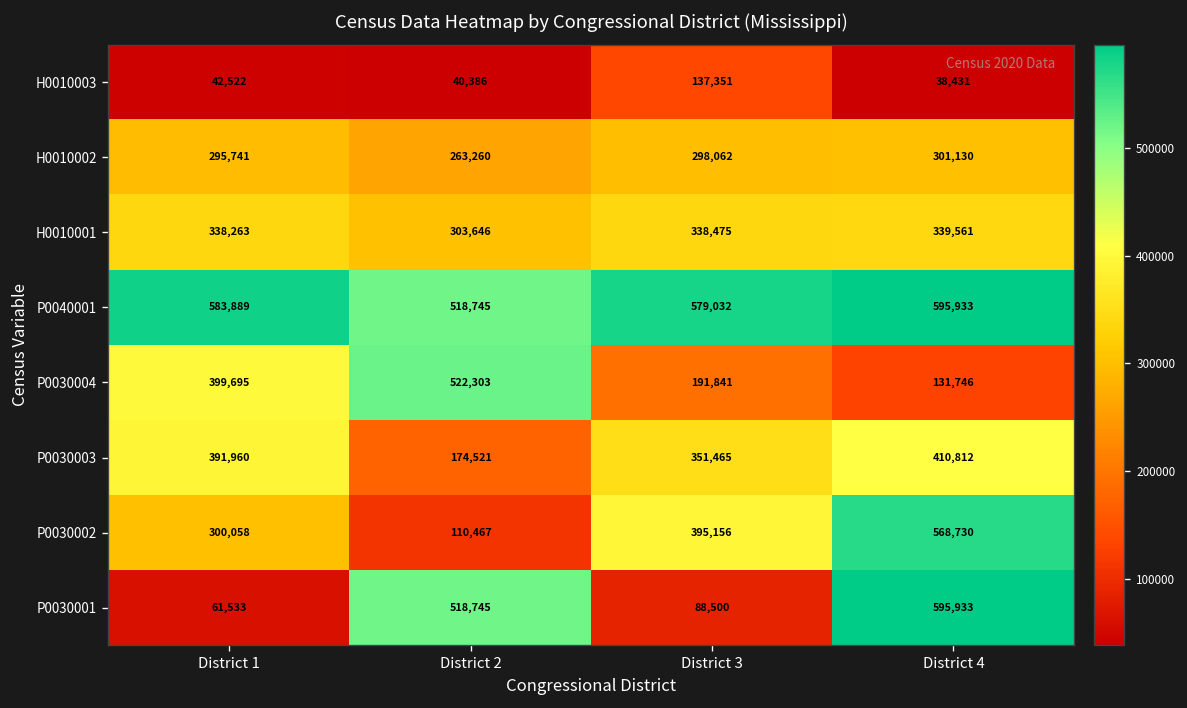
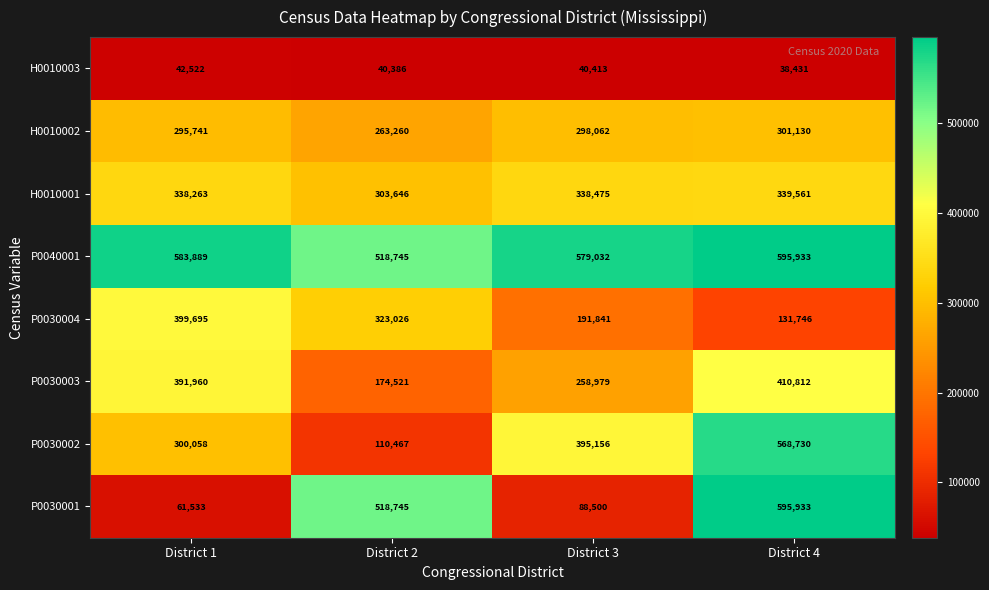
  {
    "H0010003": {
      "District 1": "42,522",
      "District 2": "40,386",
-     "District 3": "137,351"
+     "District 3": "40,413"
    },
    "H0010002": {
      "District 1": "295,741",
      "District 2": "263,260",
      "District 3": "298,062",
      "District 4": "301,130"
    },
    "H0010001": {
      "District 1": "338,263",
      "District 2": "303,646",
      "District 3": "338,475",
      "District 4": "339,561"
    },
    "P0040001": {
      "District 1": "583,889",
      "District 2": "518,745",
      "District 3": "579,032",
      "District 4": "595,933"
    },
    "P0030004": {
      "District 1": "399,695",
-     "District 2": "522,303",
+     "District 2": "323,026",
      "District 3": "191,841",
      "District 4": "131,746"
    },
    "P0030003": {
      "District 1": "391,960",
      "District 2": "174,521",
-     "District 3": "351,465",
+     "District 3": "258,979",
      "District 4": "410,812"
    },
    "P0030002": {
      "District 1": "300,058",
      "District 2": "110,467",
      "District 3": "395,156",
      "District 4": "568,730"
    },
    "P0030001": {
      "District 1": "61,533",
      "District 2": "518,745",
      "District 3": "88,500",
      "District 4": "595,933"
    }
  }
